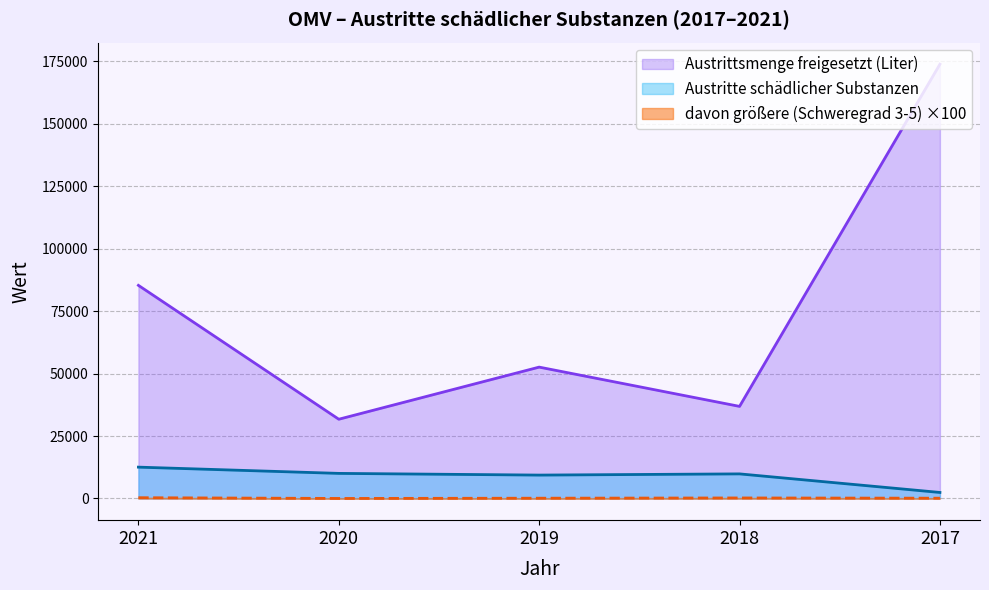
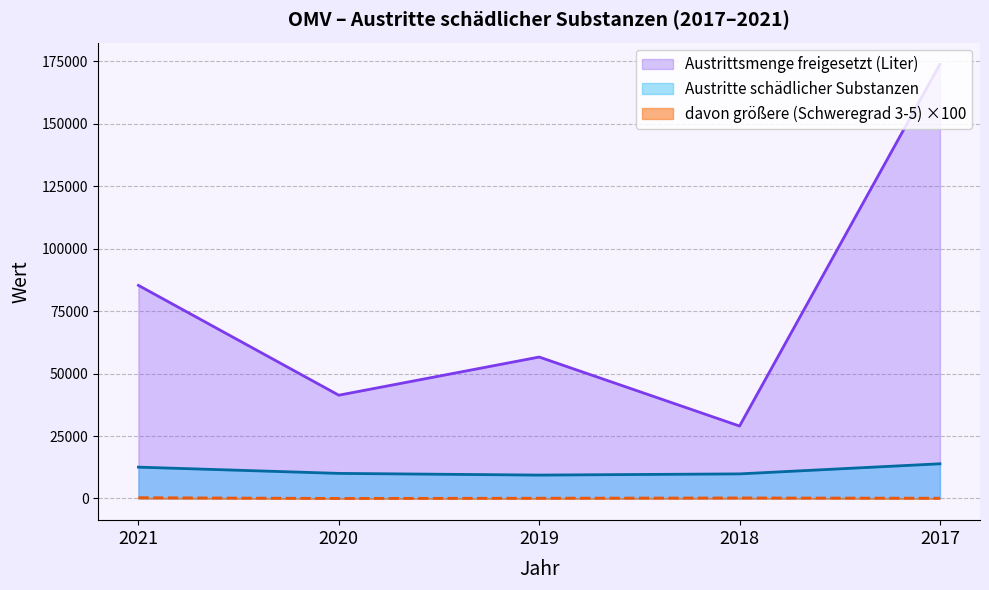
  {
    "Austrittsmenge freigesetzt (Liter)": {
      "2021": 85000,
-     "2020": 32000,
-     "2019": 53000,
-     "2018": 37000
+     "2020": 41000,
+     "2019": 57000,
+     "2018": 29000
    },
    "Austritte schädlicher Substanzen": {
      "2021": 13000,
      "2020": 10000,
      "2019": 9000,
      "2018": 10000,
-     "2017": 2000
+     "2017": 14000
    },
    "davon größere (Schweregrad 3-5) ×100": {
      "2021": 0,
      "2020": 0,
      "2019": 0,
      "2018": 0,
      "2017": 0
    }
  }
